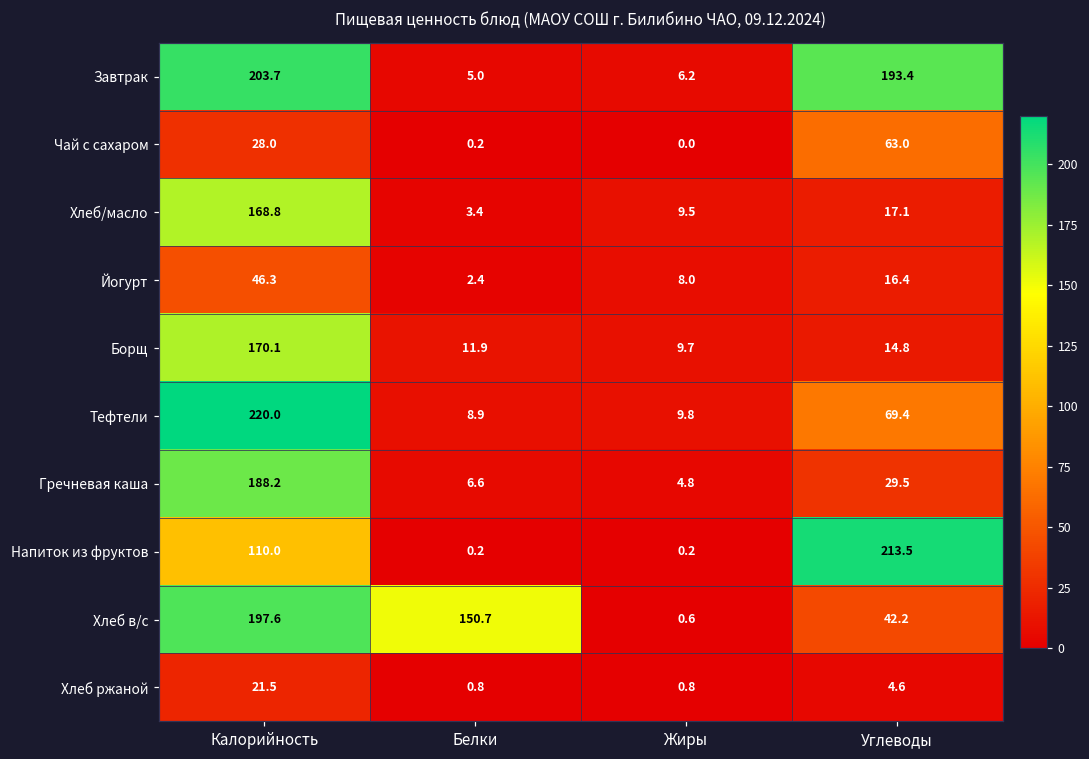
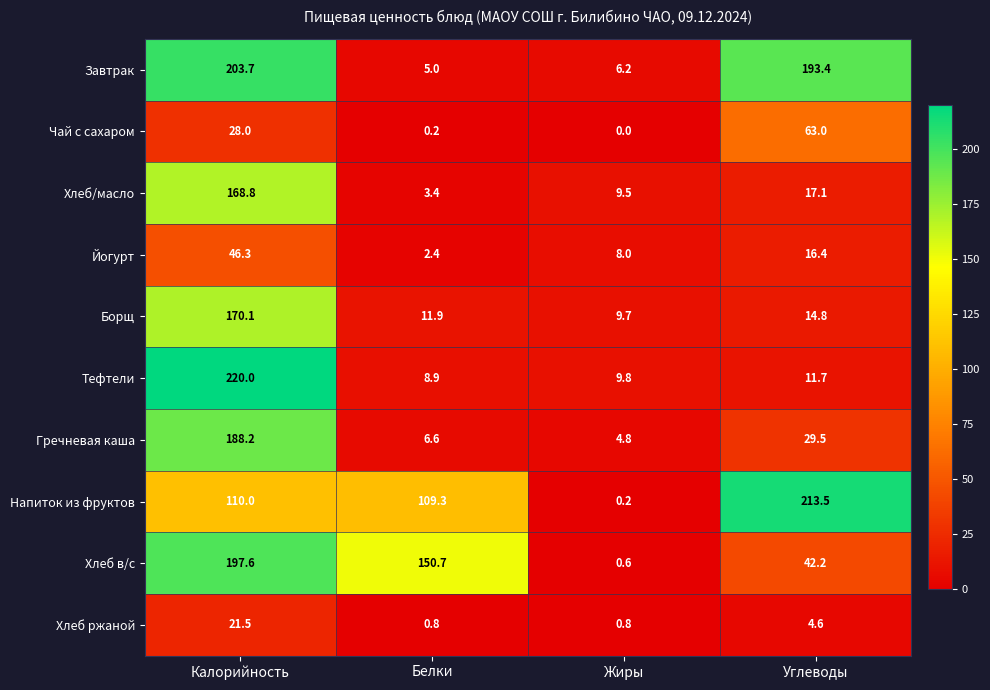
  {
    "Завтрак": {
      "Калорийность": 203.7,
      "Белки": 5.0,
      "Жиры": 6.2,
      "Углеводы": 193.4
    },
    "Чай с сахаром": {
      "Калорийность": 28.0,
      "Белки": 0.2,
      "Жиры": 0.0,
      "Углеводы": 63.0
    },
    "Хлеб/масло": {
      "Калорийность": 168.8,
      "Белки": 3.4,
      "Жиры": 9.5,
      "Углеводы": 17.1
    },
    "Йогурт": {
      "Калорийность": 46.3,
      "Белки": 2.4,
      "Жиры": 8.0,
      "Углеводы": 16.4
    },
    "Борщ": {
      "Калорийность": 170.1,
      "Белки": 11.9,
      "Жиры": 9.7,
      "Углеводы": 14.8
    },
    "Тефтели": {
      "Калорийность": 220.0,
      "Белки": 8.9,
      "Жиры": 9.8,
-     "Углеводы": 69.4
+     "Углеводы": 11.7
    },
    "Гречневая каша": {
      "Калорийность": 188.2,
      "Белки": 6.6,
      "Жиры": 4.8,
      "Углеводы": 29.5
    },
    "Напиток из фруктов": {
      "Калорийность": 110.0,
-     "Белки": 0.2,
+     "Белки": 109.3,
      "Жиры": 0.2,
      "Углеводы": 213.5
    },
    "Хлеб в/с": {
      "Калорийность": 197.6,
      "Белки": 150.7,
      "Жиры": 0.6,
      "Углеводы": 42.2
    },
    "Хлеб ржаной": {
      "Калорийность": 21.5,
      "Белки": 0.8,
      "Жиры": 0.8,
      "Углеводы": 4.6
    }
  }
